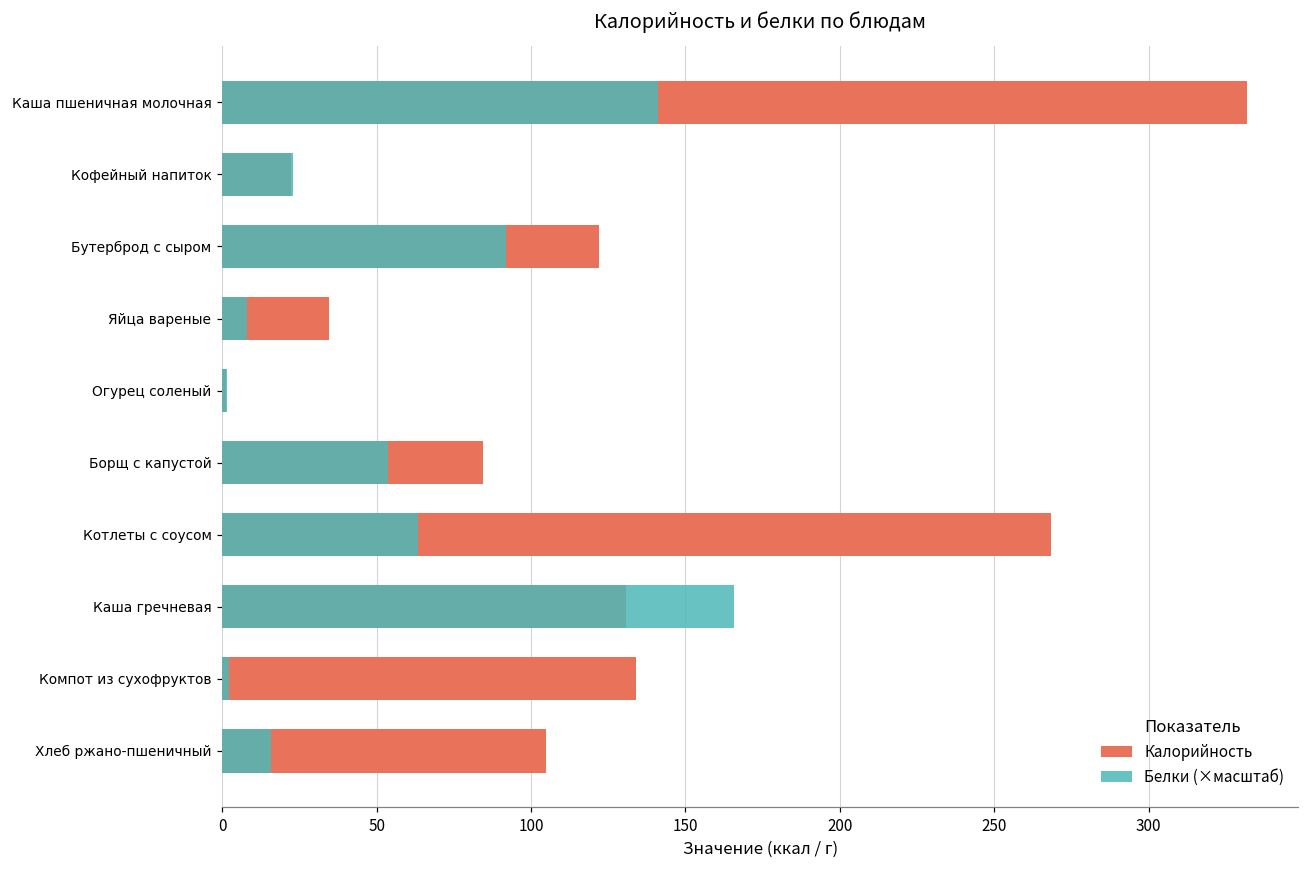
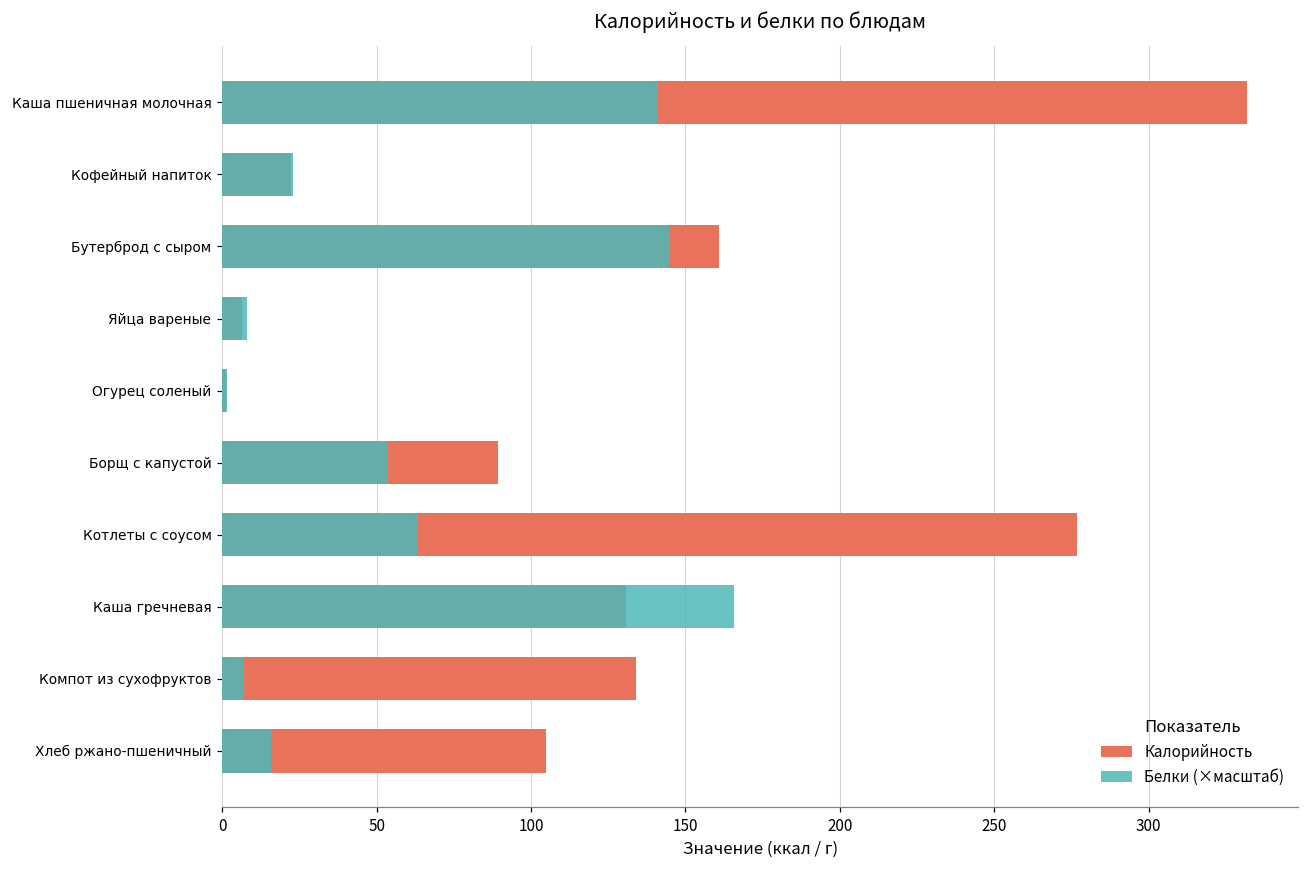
  {
    "Калорийность": {
      "Каша пшеничная молочная": 332,
      "Кофейный напиток": 22,
-     "Бутерброд с сыром": 122,
-     "Яйца вареные": 34,
+     "Бутерброд с сыром": 161,
+     "Яйца вареные": 6,
      "Огурец соленый": 1,
-     "Борщ с капустой": 84,
-     "Котлеты с соусом": 268,
+     "Борщ с капустой": 89,
+     "Котлеты с соусом": 277,
      "Компот из сухофруктов": 134,
      "Хлеб ржано-пшеничный": 105
    },
    "Белки (×масштаб)": {
      "Кофейный напиток": 23,
-     "Бутерброд с сыром": 92,
+     "Бутерброд с сыром": 145,
      "Огурец соленый": 1,
      "Каша гречневая": 166,
-     "Компот из сухофруктов": 2
+     "Компот из сухофруктов": 7
    }
  }
